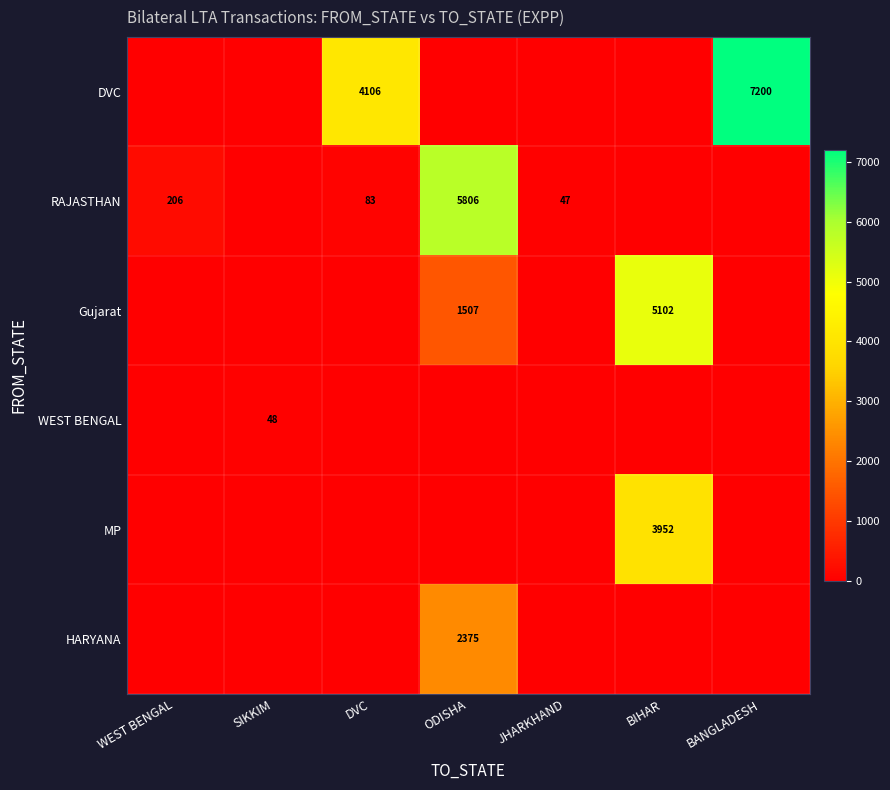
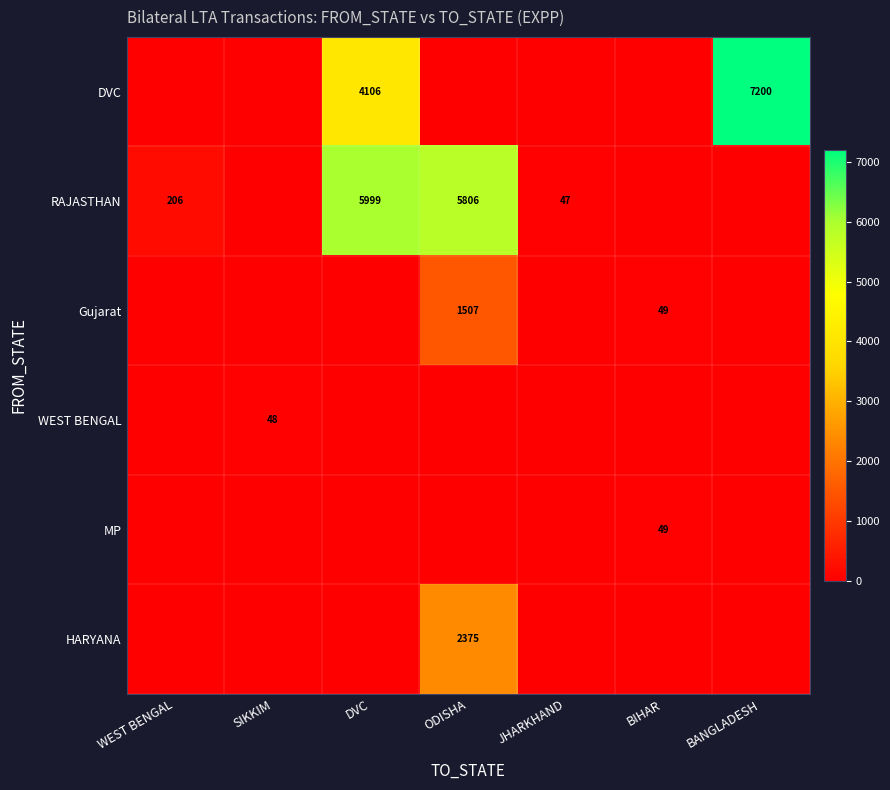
  {
    "DVC": {
      "DVC": 4106,
      "BANGLADESH": 7200
    },
    "RAJASTHAN": {
      "WEST BENGAL": 206,
-     "DVC": 83,
+     "DVC": 5999,
      "ODISHA": 5806,
      "JHARKHAND": 47
    },
    "Gujarat": {
      "ODISHA": 1507,
-     "BIHAR": 5102
+     "BIHAR": 49
    },
    "WEST BENGAL": {
      "SIKKIM": 48
    },
    "MP": {
-     "BIHAR": 3952
+     "BIHAR": 49
    },
    "HARYANA": {
      "ODISHA": 2375
    }
  }
